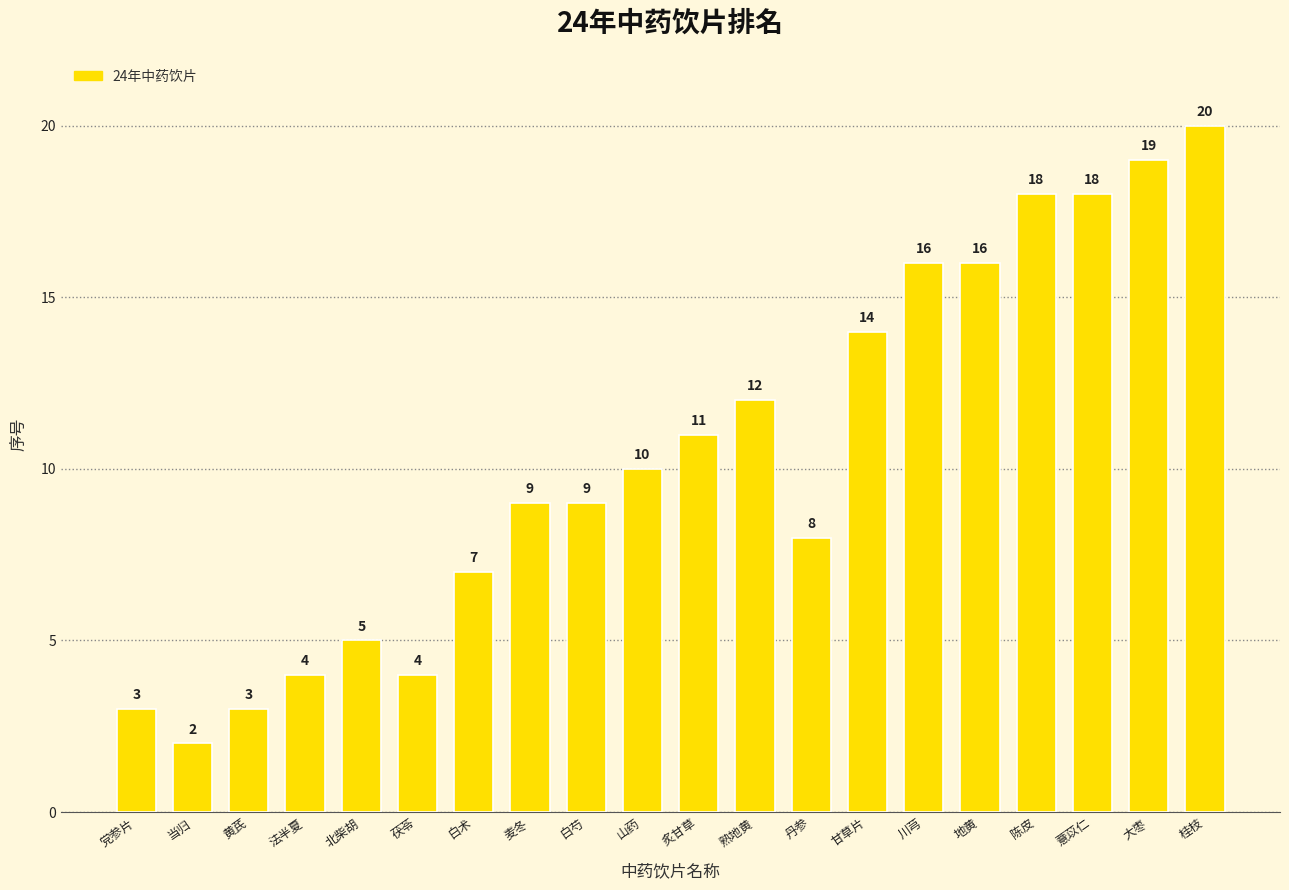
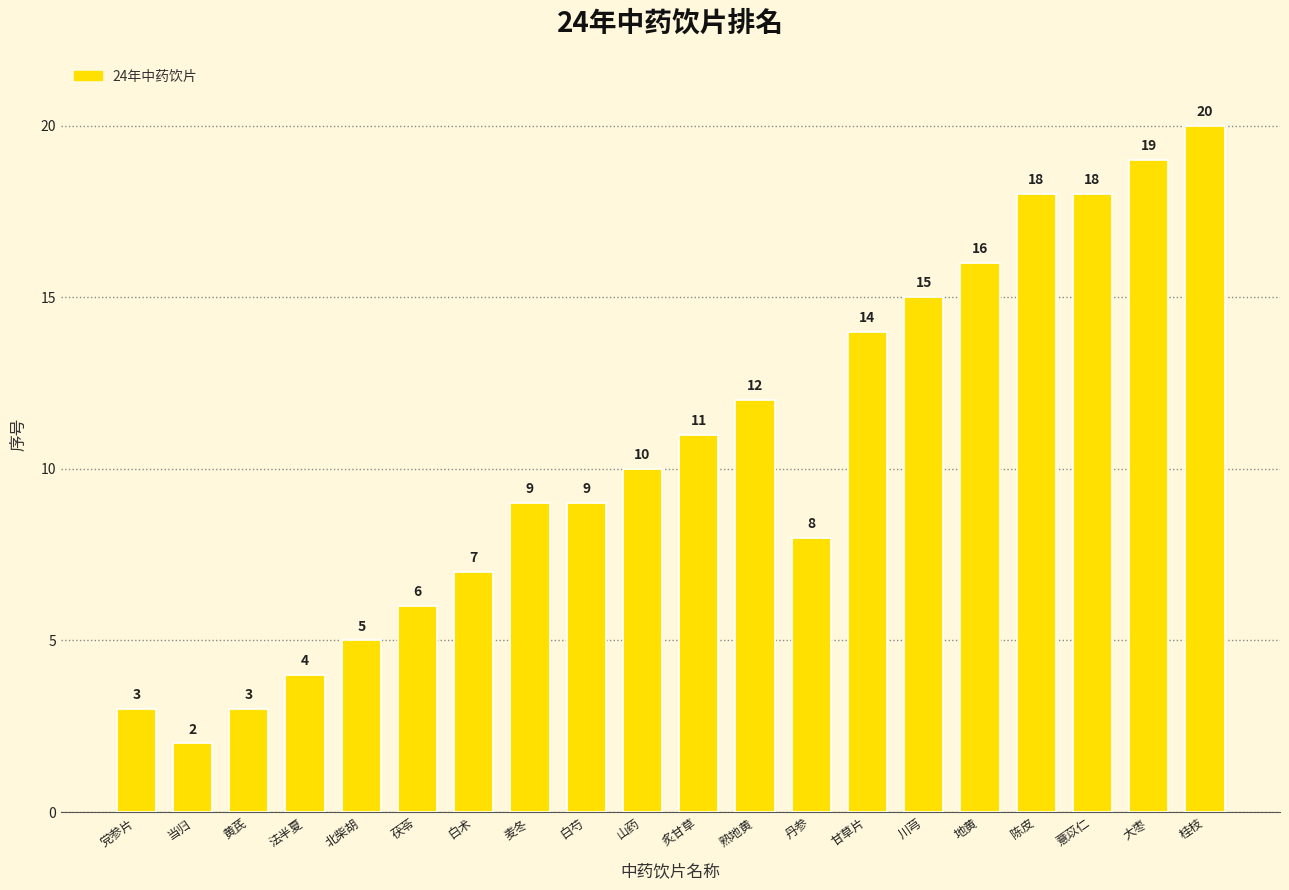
  {
    "党参片": 3,
    "当归": 2,
    "黄芪": 3,
    "法半夏": 4,
    "北柴胡": 5,
-   "茯苓": 4,
+   "茯苓": 6,
    "白术": 7,
    "麦冬": 9,
    "白芍": 9,
    "山药": 10,
    "炙甘草": 11,
    "熟地黄": 12,
    "丹参": 8,
    "甘草片": 14,
-   "川芎": 16,
+   "川芎": 15,
    "地黄": 16,
    "陈皮": 18,
    "薏苡仁": 18,
    "大枣": 19,
    "桂枝": 20
  }
